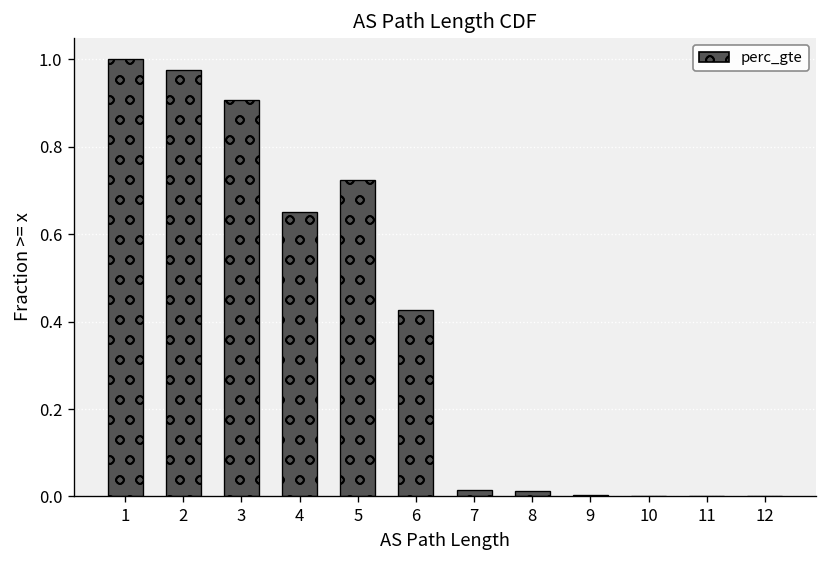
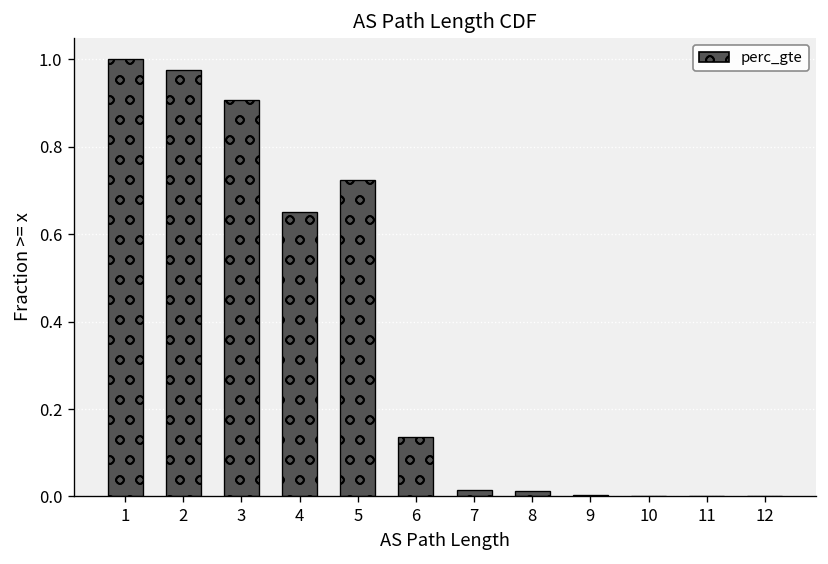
  {
    "1": 1.00,
    "2": 0.98,
    "3": 0.91,
    "4": 0.65,
    "5": 0.72,
-   "6": 0.43,
+   "6": 0.14,
    "7": 0.02,
    "8": 0.01
  }
